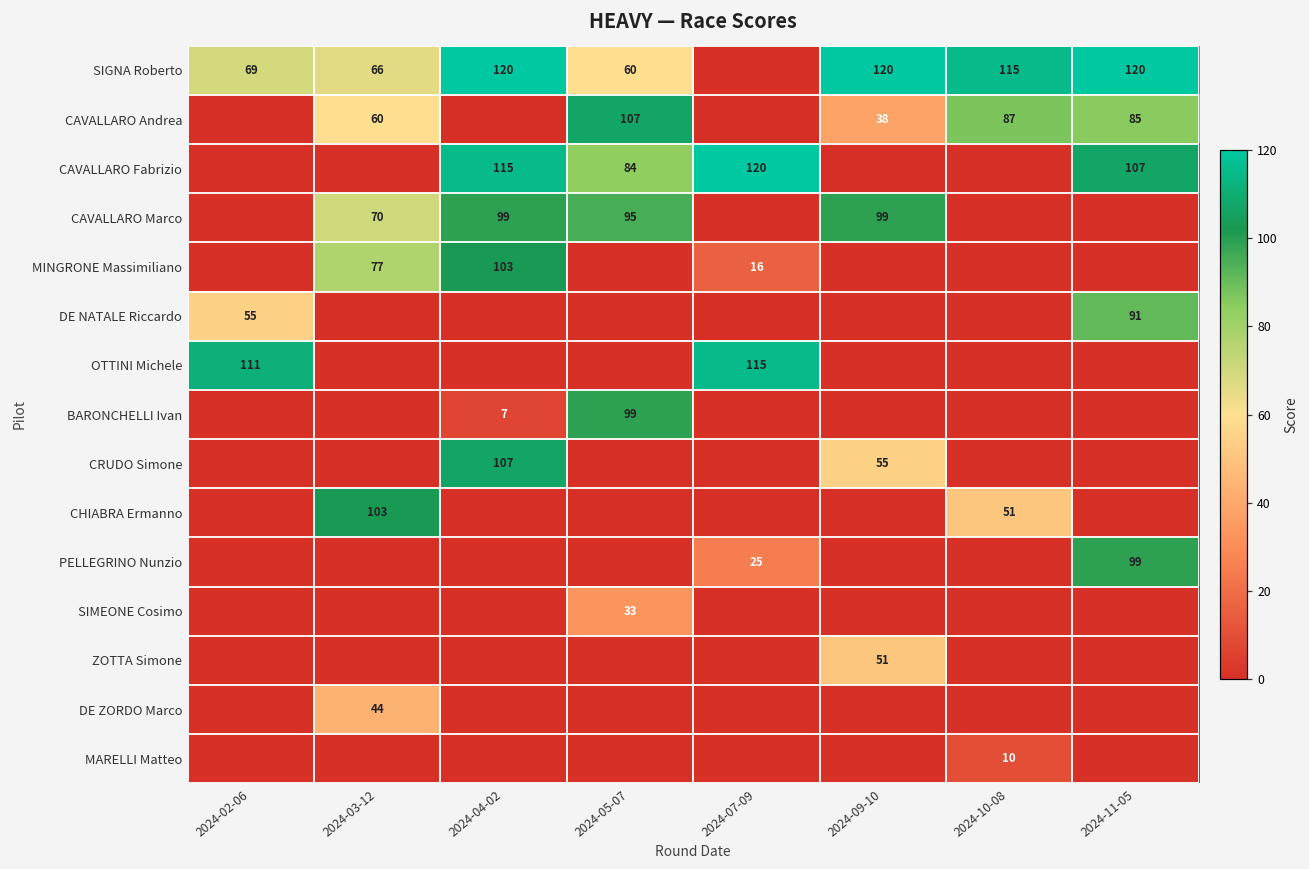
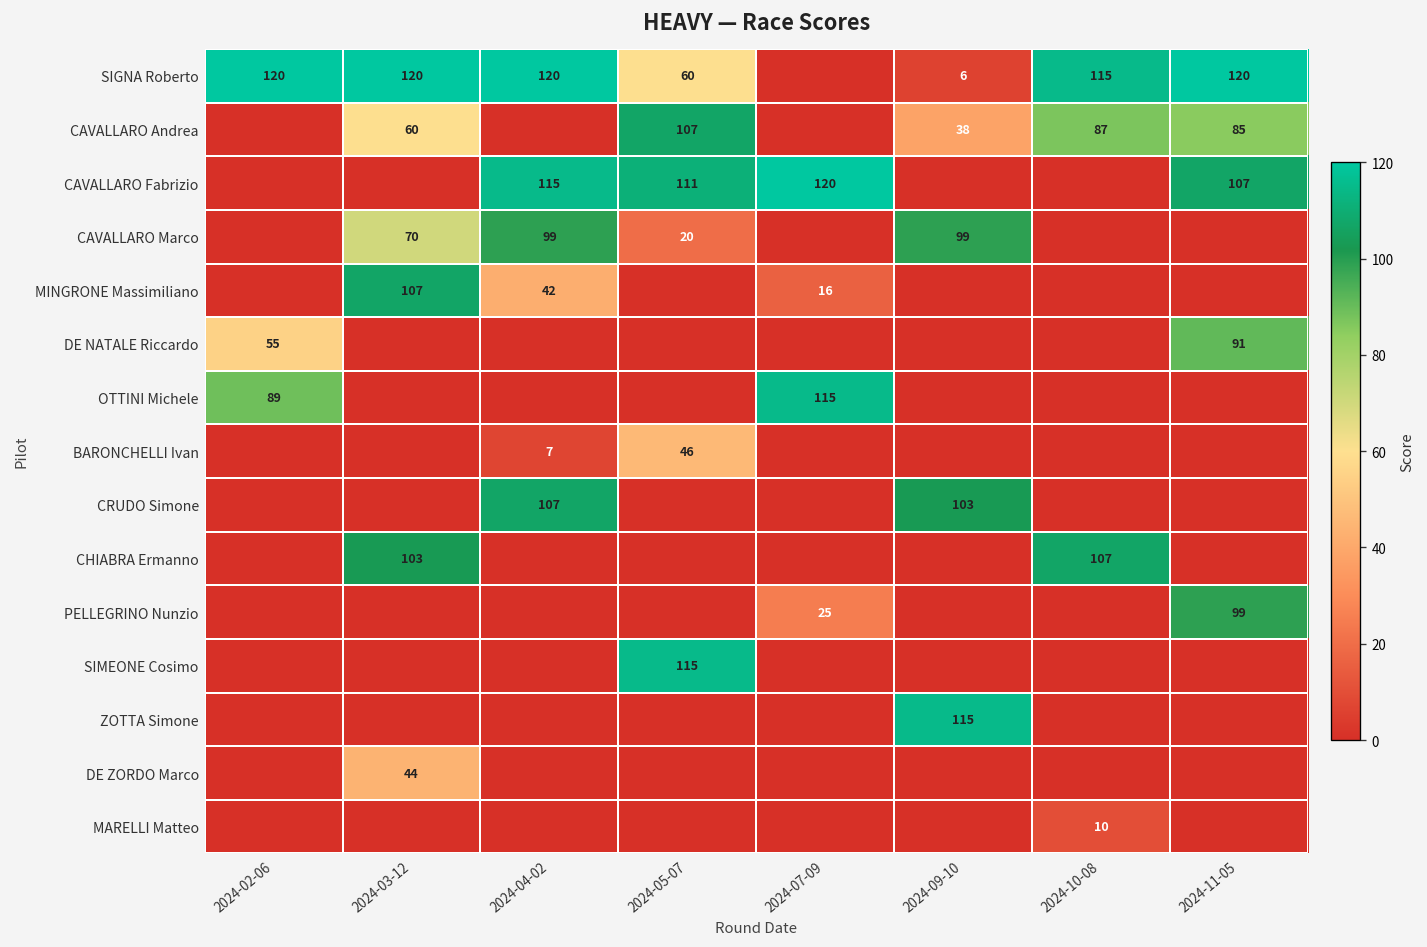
  {
    "SIGNA Roberto": {
-     "2024-02-06": 69,
-     "2024-03-12": 66,
+     "2024-02-06": 120,
+     "2024-03-12": 120,
      "2024-04-02": 120,
      "2024-05-07": 60,
-     "2024-09-10": 120,
+     "2024-09-10": 6,
      "2024-10-08": 115,
      "2024-11-05": 120
    },
    "CAVALLARO Andrea": {
      "2024-03-12": 60,
      "2024-05-07": 107,
      "2024-09-10": 38,
      "2024-10-08": 87,
      "2024-11-05": 85
    },
    "CAVALLARO Fabrizio": {
      "2024-04-02": 115,
-     "2024-05-07": 84,
+     "2024-05-07": 111,
      "2024-07-09": 120,
      "2024-11-05": 107
    },
    "CAVALLARO Marco": {
      "2024-03-12": 70,
      "2024-04-02": 99,
-     "2024-05-07": 95,
+     "2024-05-07": 20,
      "2024-09-10": 99
    },
    "MINGRONE Massimiliano": {
-     "2024-03-12": 77,
-     "2024-04-02": 103,
+     "2024-03-12": 107,
+     "2024-04-02": 42,
      "2024-07-09": 16
    },
    "DE NATALE Riccardo": {
      "2024-02-06": 55,
      "2024-11-05": 91
    },
    "OTTINI Michele": {
-     "2024-02-06": 111,
+     "2024-02-06": 89,
      "2024-07-09": 115
    },
    "BARONCHELLI Ivan": {
      "2024-04-02": 7,
-     "2024-05-07": 99
+     "2024-05-07": 46
    },
    "CRUDO Simone": {
      "2024-04-02": 107,
-     "2024-09-10": 55
+     "2024-09-10": 103
    },
    "CHIABRA Ermanno": {
      "2024-03-12": 103,
-     "2024-10-08": 51
+     "2024-10-08": 107
    },
    "PELLEGRINO Nunzio": {
      "2024-07-09": 25,
      "2024-11-05": 99
    },
    "SIMEONE Cosimo": {
-     "2024-05-07": 33
+     "2024-05-07": 115
    },
    "ZOTTA Simone": {
-     "2024-09-10": 51
+     "2024-09-10": 115
    },
    "DE ZORDO Marco": {
      "2024-03-12": 44
    },
    "MARELLI Matteo": {
      "2024-10-08": 10
    }
  }
